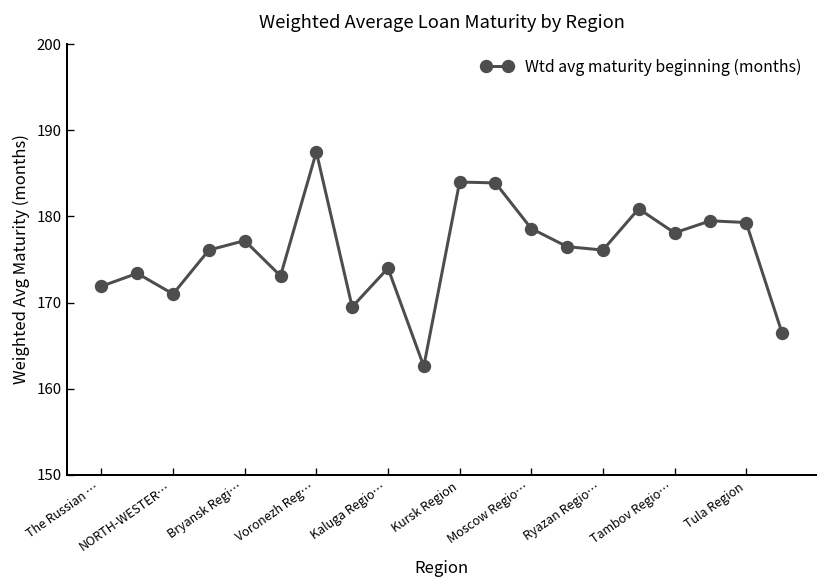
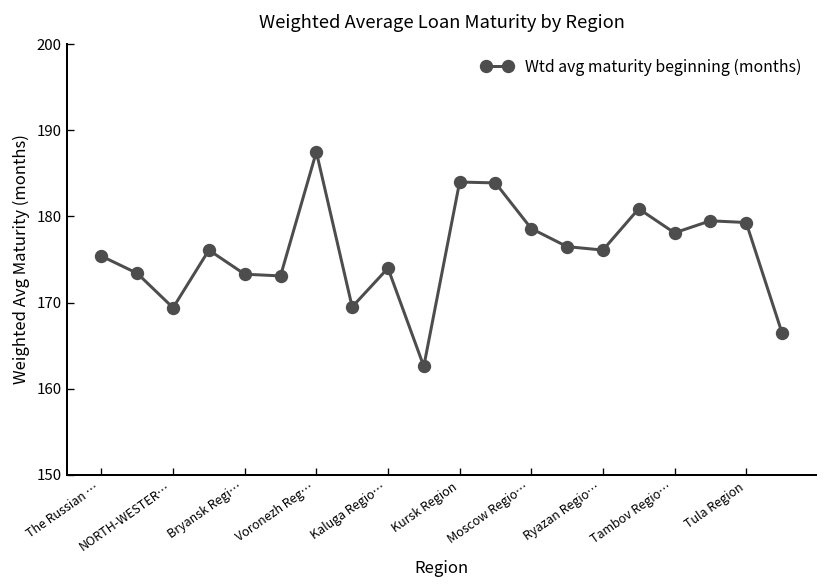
  {
-   "The Russian …": 172,
-   "NORTH-WESTER…": 171,
-   "Bryansk Regi…": 177,
+   "The Russian …": 175,
+   "NORTH-WESTER…": 169,
+   "Bryansk Regi…": 173,
    "Voronezh Reg…": 188,
    "Kaluga Regio…": 174,
    "Kursk Region": 184,
    "Moscow Regio…": 179,
    "Ryazan Regio…": 176,
    "Tambov Regio…": 178,
    "Tula Region": 179
  }
